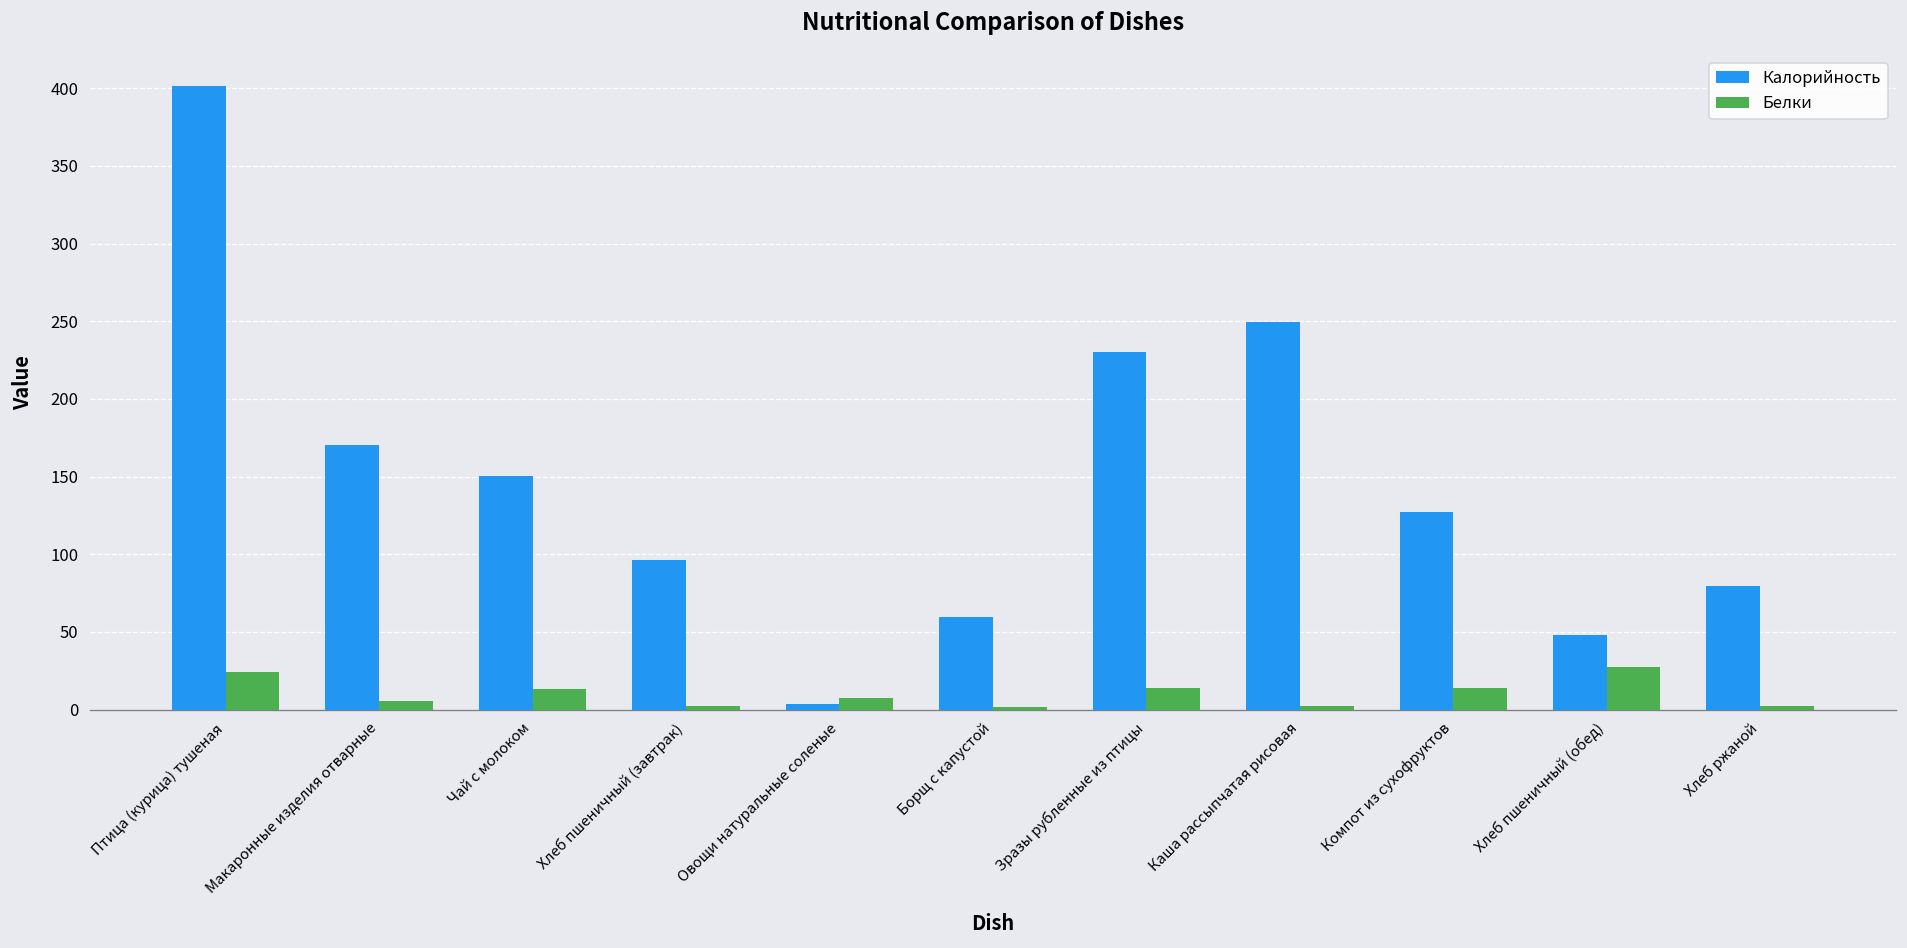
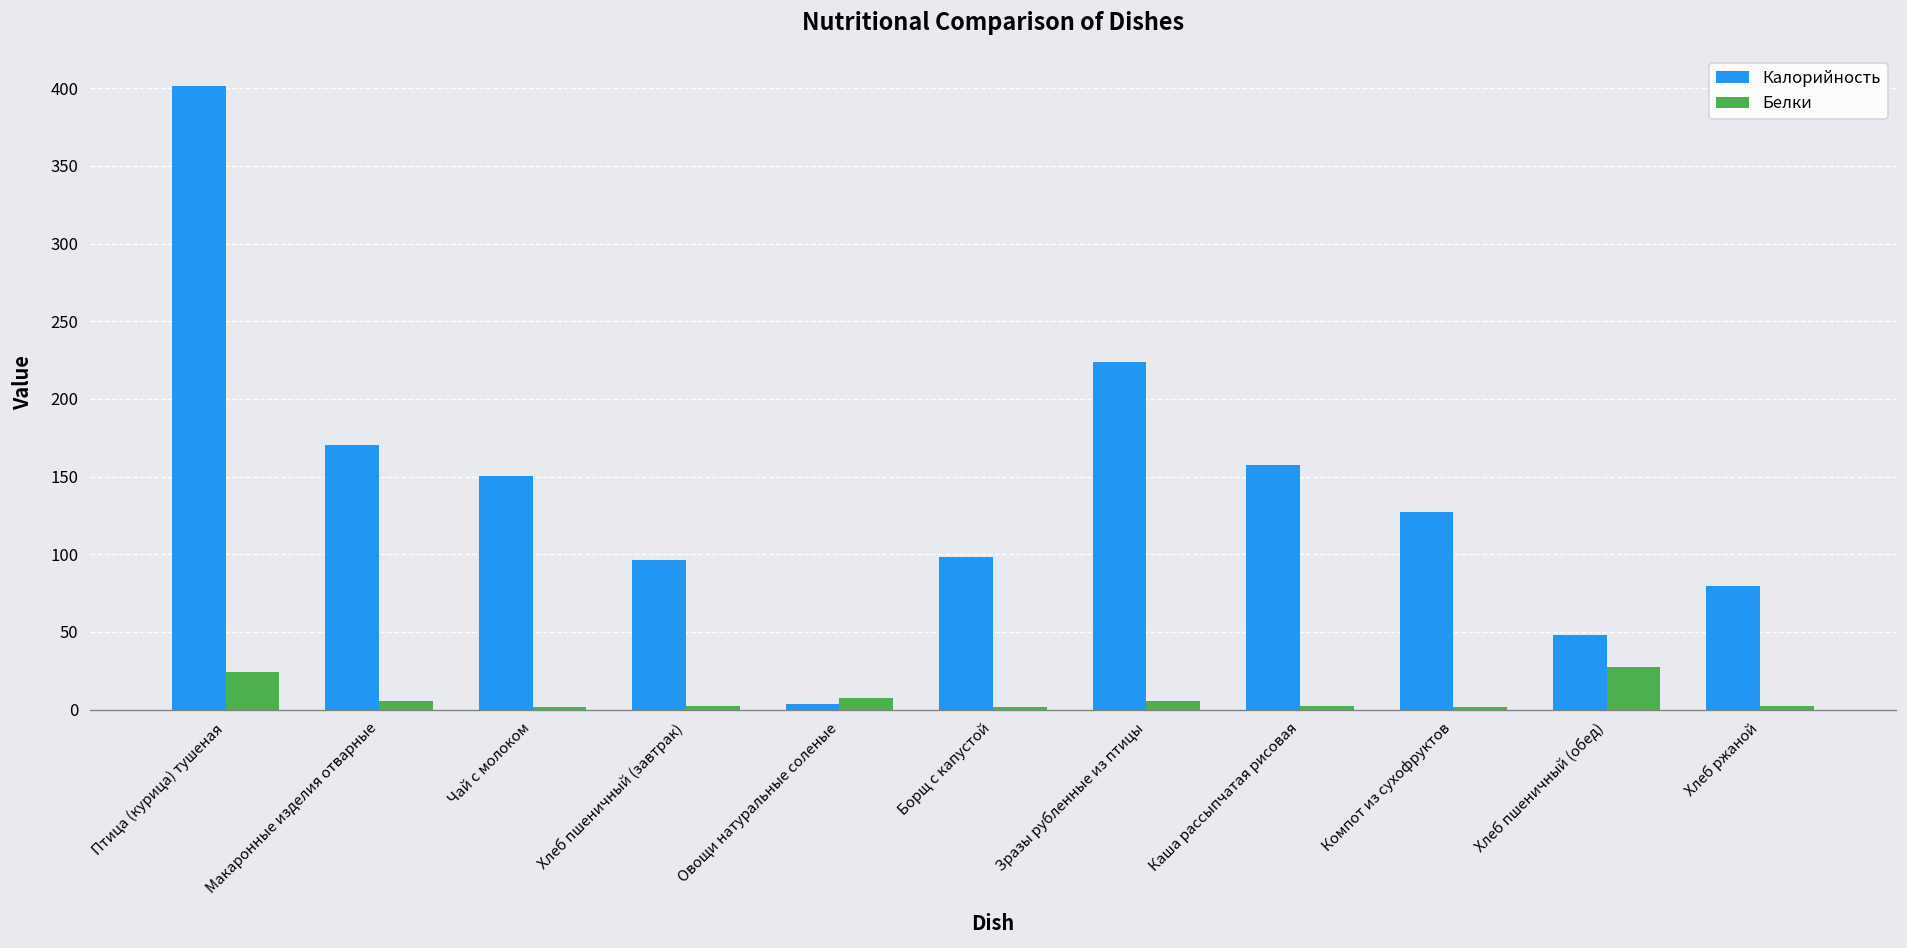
  {
    "Калорийность": {
      "Птица (курица) тушеная": 401,
      "Макаронные изделия отварные": 170,
      "Чай с молоком": 150,
      "Хлеб пшеничный (завтрак)": 96,
      "Овощи натуральные соленые": 4,
-     "Борщ с капустой": 60,
-     "Зразы рубленные из птицы": 230,
-     "Каша рассыпчатая рисовая": 250,
+     "Борщ с капустой": 98,
+     "Зразы рубленные из птицы": 224,
+     "Каша рассыпчатая рисовая": 158,
      "Компот из сухофруктов": 127,
      "Хлеб пшеничный (обед)": 48,
      "Хлеб ржаной": 80
    },
    "Белки": {
      "Птица (курица) тушеная": 24,
      "Макаронные изделия отварные": 5,
-     "Чай с молоком": 13,
+     "Чай с молоком": 1,
      "Хлеб пшеничный (завтрак)": 2,
      "Овощи натуральные соленые": 7,
-     "Зразы рубленные из птицы": 14,
+     "Зразы рубленные из птицы": 5,
      "Каша рассыпчатая рисовая": 2,
-     "Компот из сухофруктов": 14,
+     "Компот из сухофруктов": 1,
      "Хлеб пшеничный (обед)": 28,
      "Хлеб ржаной": 2
    }
  }
